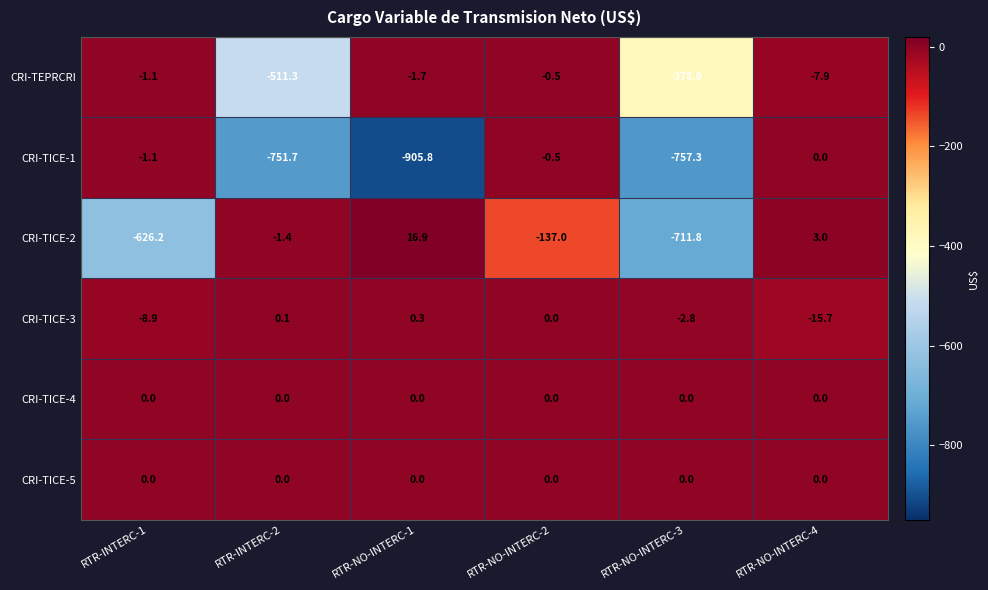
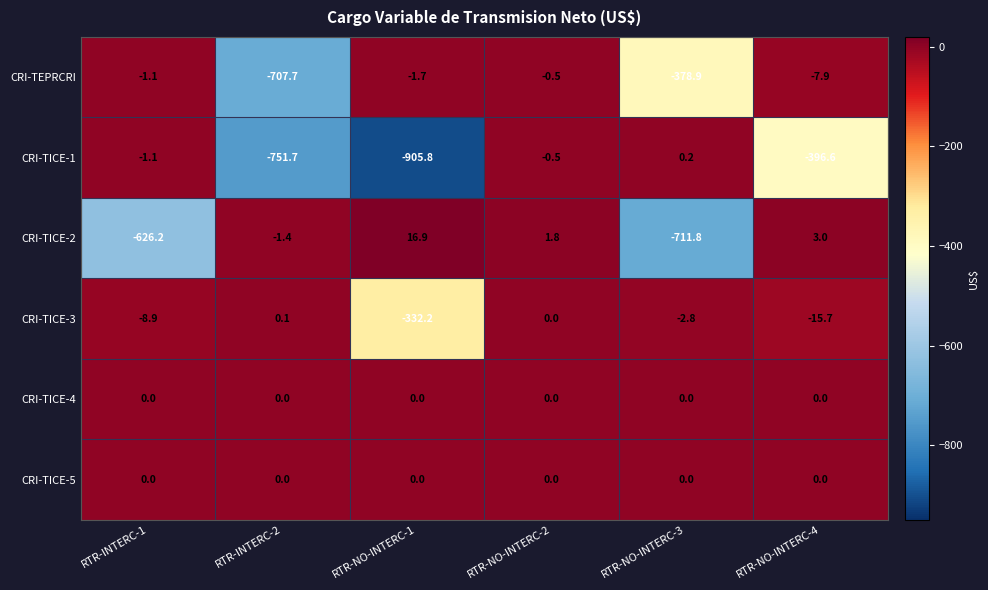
  {
    "CRI-TEPRCRI": {
      "RTR-INTERC-1": -1.1,
-     "RTR-INTERC-2": -511.3,
+     "RTR-INTERC-2": -707.7,
      "RTR-NO-INTERC-1": -1.7,
      "RTR-NO-INTERC-2": -0.5,
      "RTR-NO-INTERC-3": -378.9,
      "RTR-NO-INTERC-4": -7.9
    },
    "CRI-TICE-1": {
      "RTR-INTERC-1": -1.1,
      "RTR-INTERC-2": -751.7,
      "RTR-NO-INTERC-1": -905.8,
      "RTR-NO-INTERC-2": -0.5,
-     "RTR-NO-INTERC-3": -757.3,
-     "RTR-NO-INTERC-4": 0.0
+     "RTR-NO-INTERC-3": 0.2,
+     "RTR-NO-INTERC-4": -396.6
    },
    "CRI-TICE-2": {
      "RTR-INTERC-1": -626.2,
      "RTR-INTERC-2": -1.4,
      "RTR-NO-INTERC-1": 16.9,
-     "RTR-NO-INTERC-2": -137.0,
+     "RTR-NO-INTERC-2": 1.8,
      "RTR-NO-INTERC-3": -711.8,
      "RTR-NO-INTERC-4": 3.0
    },
    "CRI-TICE-3": {
      "RTR-INTERC-1": -8.9,
      "RTR-INTERC-2": 0.1,
-     "RTR-NO-INTERC-1": 0.3,
+     "RTR-NO-INTERC-1": -332.2,
      "RTR-NO-INTERC-2": 0.0,
      "RTR-NO-INTERC-3": -2.8,
      "RTR-NO-INTERC-4": -15.7
    },
    "CRI-TICE-4": {
      "RTR-INTERC-1": 0.0,
      "RTR-INTERC-2": 0.0,
      "RTR-NO-INTERC-1": 0.0,
      "RTR-NO-INTERC-2": 0.0,
      "RTR-NO-INTERC-3": 0.0,
      "RTR-NO-INTERC-4": 0.0
    },
    "CRI-TICE-5": {
      "RTR-INTERC-1": 0.0,
      "RTR-INTERC-2": 0.0,
      "RTR-NO-INTERC-1": 0.0,
      "RTR-NO-INTERC-2": 0.0,
      "RTR-NO-INTERC-3": 0.0,
      "RTR-NO-INTERC-4": 0.0
    }
  }
